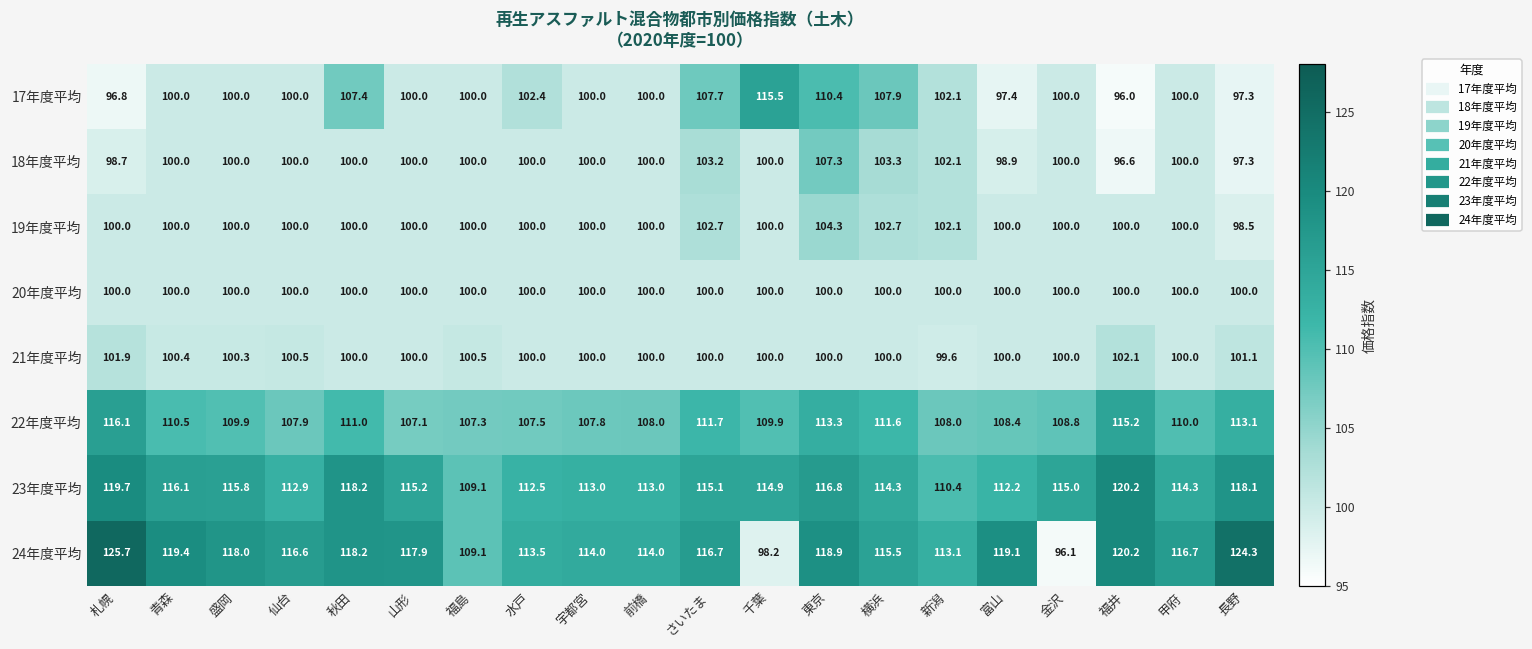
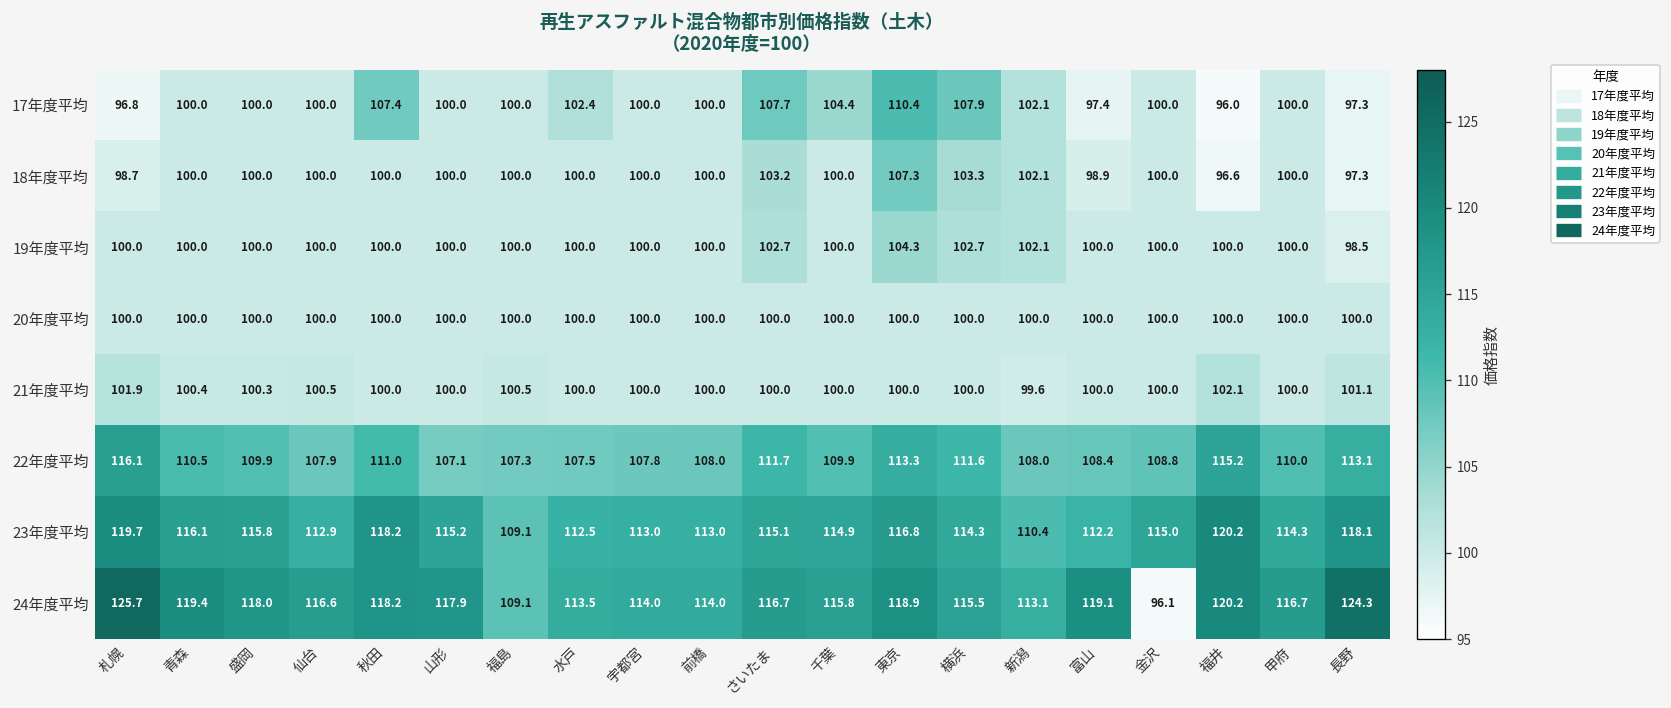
  {
    "17年度平均": {
      "札幌": 96.8,
      "青森": 100.0,
      "盛岡": 100.0,
      "仙台": 100.0,
      "秋田": 107.4,
      "山形": 100.0,
      "福島": 100.0,
      "水戸": 102.4,
      "宇都宮": 100.0,
      "前橋": 100.0,
      "さいたま": 107.7,
-     "千葉": 115.5,
+     "千葉": 104.4,
      "東京": 110.4,
      "横浜": 107.9,
      "新潟": 102.1,
      "富山": 97.4,
      "金沢": 100.0,
      "福井": 96.0,
      "甲府": 100.0,
      "長野": 97.3
    },
    "18年度平均": {
      "札幌": 98.7,
      "青森": 100.0,
      "盛岡": 100.0,
      "仙台": 100.0,
      "秋田": 100.0,
      "山形": 100.0,
      "福島": 100.0,
      "水戸": 100.0,
      "宇都宮": 100.0,
      "前橋": 100.0,
      "さいたま": 103.2,
      "千葉": 100.0,
      "東京": 107.3,
      "横浜": 103.3,
      "新潟": 102.1,
      "富山": 98.9,
      "金沢": 100.0,
      "福井": 96.6,
      "甲府": 100.0,
      "長野": 97.3
    },
    "19年度平均": {
      "札幌": 100.0,
      "青森": 100.0,
      "盛岡": 100.0,
      "仙台": 100.0,
      "秋田": 100.0,
      "山形": 100.0,
      "福島": 100.0,
      "水戸": 100.0,
      "宇都宮": 100.0,
      "前橋": 100.0,
      "さいたま": 102.7,
      "千葉": 100.0,
      "東京": 104.3,
      "横浜": 102.7,
      "新潟": 102.1,
      "富山": 100.0,
      "金沢": 100.0,
      "福井": 100.0,
      "甲府": 100.0,
      "長野": 98.5
    },
    "20年度平均": {
      "札幌": 100.0,
      "青森": 100.0,
      "盛岡": 100.0,
      "仙台": 100.0,
      "秋田": 100.0,
      "山形": 100.0,
      "福島": 100.0,
      "水戸": 100.0,
      "宇都宮": 100.0,
      "前橋": 100.0,
      "さいたま": 100.0,
      "千葉": 100.0,
      "東京": 100.0,
      "横浜": 100.0,
      "新潟": 100.0,
      "富山": 100.0,
      "金沢": 100.0,
      "福井": 100.0,
      "甲府": 100.0,
      "長野": 100.0
    },
    "21年度平均": {
      "札幌": 101.9,
      "青森": 100.4,
      "盛岡": 100.3,
      "仙台": 100.5,
      "秋田": 100.0,
      "山形": 100.0,
      "福島": 100.5,
      "水戸": 100.0,
      "宇都宮": 100.0,
      "前橋": 100.0,
      "さいたま": 100.0,
      "千葉": 100.0,
      "東京": 100.0,
      "横浜": 100.0,
      "新潟": 99.6,
      "富山": 100.0,
      "金沢": 100.0,
      "福井": 102.1,
      "甲府": 100.0,
      "長野": 101.1
    },
    "22年度平均": {
      "札幌": 116.1,
      "青森": 110.5,
      "盛岡": 109.9,
      "仙台": 107.9,
      "秋田": 111.0,
      "山形": 107.1,
      "福島": 107.3,
      "水戸": 107.5,
      "宇都宮": 107.8,
      "前橋": 108.0,
      "さいたま": 111.7,
      "千葉": 109.9,
      "東京": 113.3,
      "横浜": 111.6,
      "新潟": 108.0,
      "富山": 108.4,
      "金沢": 108.8,
      "福井": 115.2,
      "甲府": 110.0,
      "長野": 113.1
    },
    "23年度平均": {
      "札幌": 119.7,
      "青森": 116.1,
      "盛岡": 115.8,
      "仙台": 112.9,
      "秋田": 118.2,
      "山形": 115.2,
      "福島": 109.1,
      "水戸": 112.5,
      "宇都宮": 113.0,
      "前橋": 113.0,
      "さいたま": 115.1,
      "千葉": 114.9,
      "東京": 116.8,
      "横浜": 114.3,
      "新潟": 110.4,
      "富山": 112.2,
      "金沢": 115.0,
      "福井": 120.2,
      "甲府": 114.3,
      "長野": 118.1
    },
    "24年度平均": {
      "札幌": 125.7,
      "青森": 119.4,
      "盛岡": 118.0,
      "仙台": 116.6,
      "秋田": 118.2,
      "山形": 117.9,
      "福島": 109.1,
      "水戸": 113.5,
      "宇都宮": 114.0,
      "前橋": 114.0,
      "さいたま": 116.7,
-     "千葉": 98.2,
+     "千葉": 115.8,
      "東京": 118.9,
      "横浜": 115.5,
      "新潟": 113.1,
      "富山": 119.1,
      "金沢": 96.1,
      "福井": 120.2,
      "甲府": 116.7,
      "長野": 124.3
    }
  }
